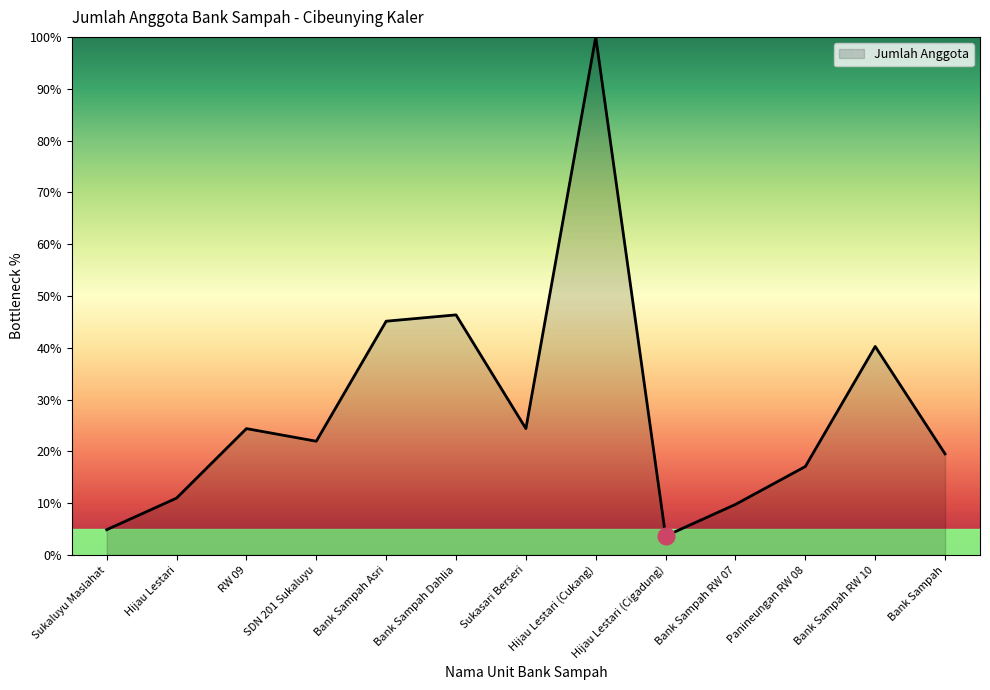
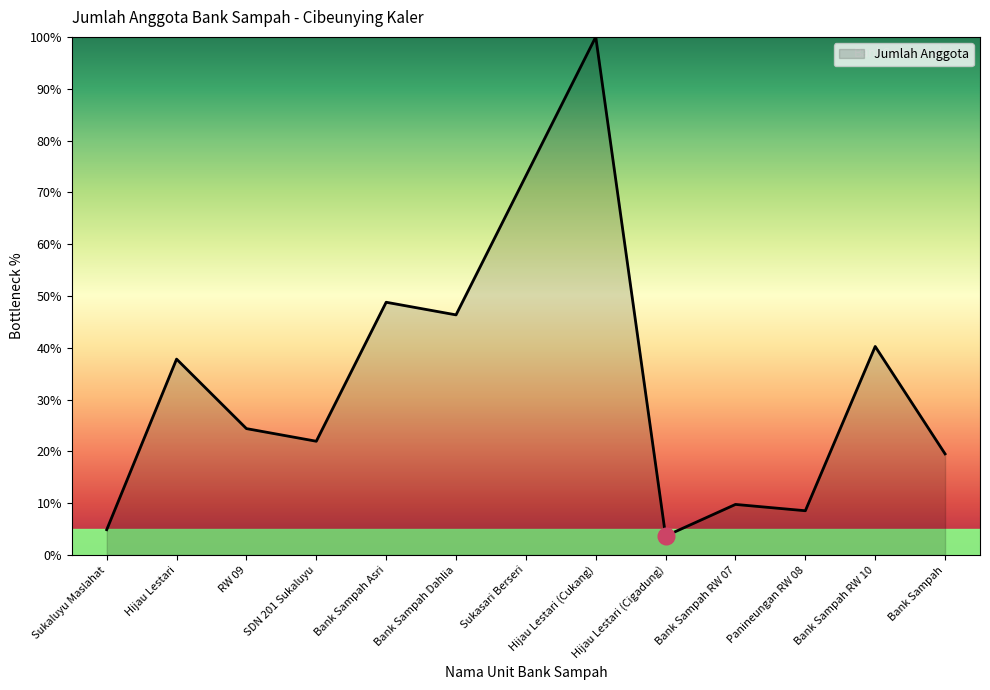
  {
    "Jumlah Anggota": {
-     "Hijau Lestari": "11%",
+     "Hijau Lestari": "38%",
      "RW 09": "24%",
      "SDN 201 Sukaluyu": "22%",
-     "Bank Sampah Asri": "45%",
+     "Bank Sampah Asri": "49%",
      "Bank Sampah Dahlia": "46%",
-     "Sukasari Berseri": "24%",
+     "Sukasari Berseri": "73%",
      "Hijau Lestari (Cukang)": "100%",
      "Bank Sampah RW 07": "10%",
-     "Panineungan RW 08": "17%",
+     "Panineungan RW 08": "9%",
      "Bank Sampah RW 10": "40%",
      "Bank Sampah": "20%"
    }
  }
